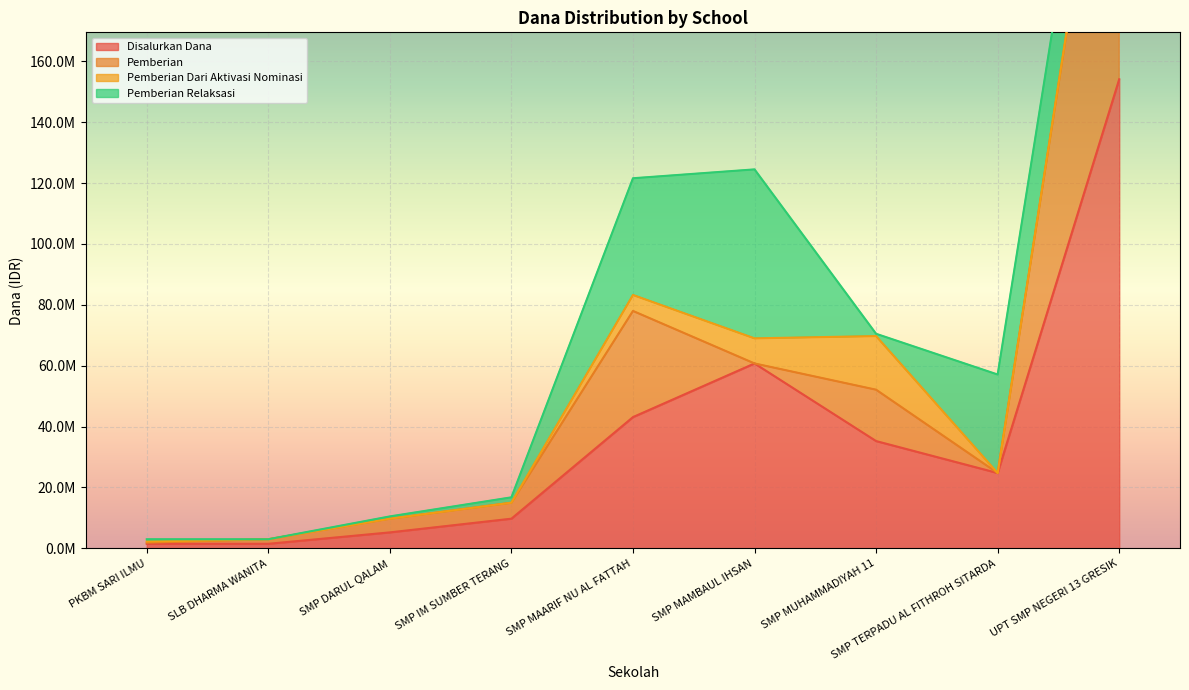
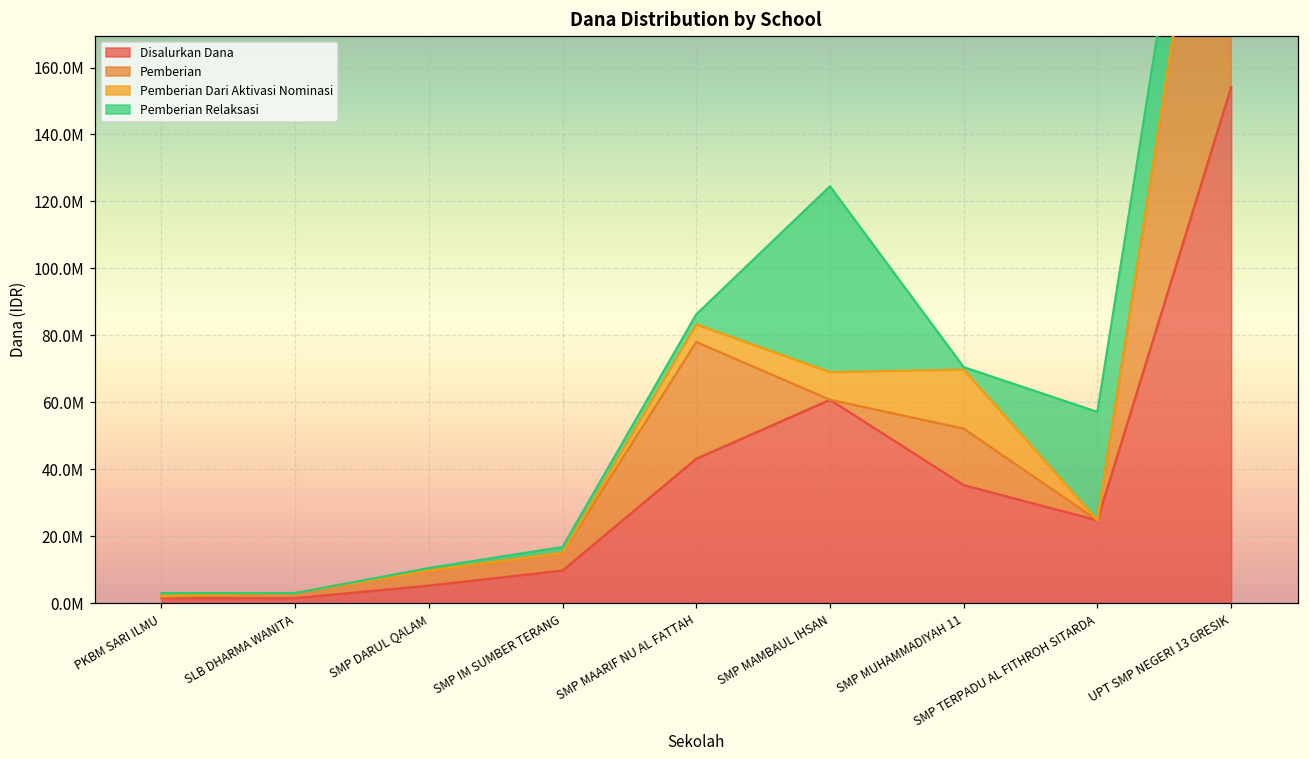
  {
    "Pemberian Relaksasi": {
      "SMP IM SUMBER TERANG": 2000000,
-     "SMP MAARIF NU AL FATTAH": 38000000,
+     "SMP MAARIF NU AL FATTAH": 3000000,
      "SMP MAMBAUL IHSAN": 56000000,
      "SMP TERPADU AL FITHROH SITARDA": 32000000
    }
  }
